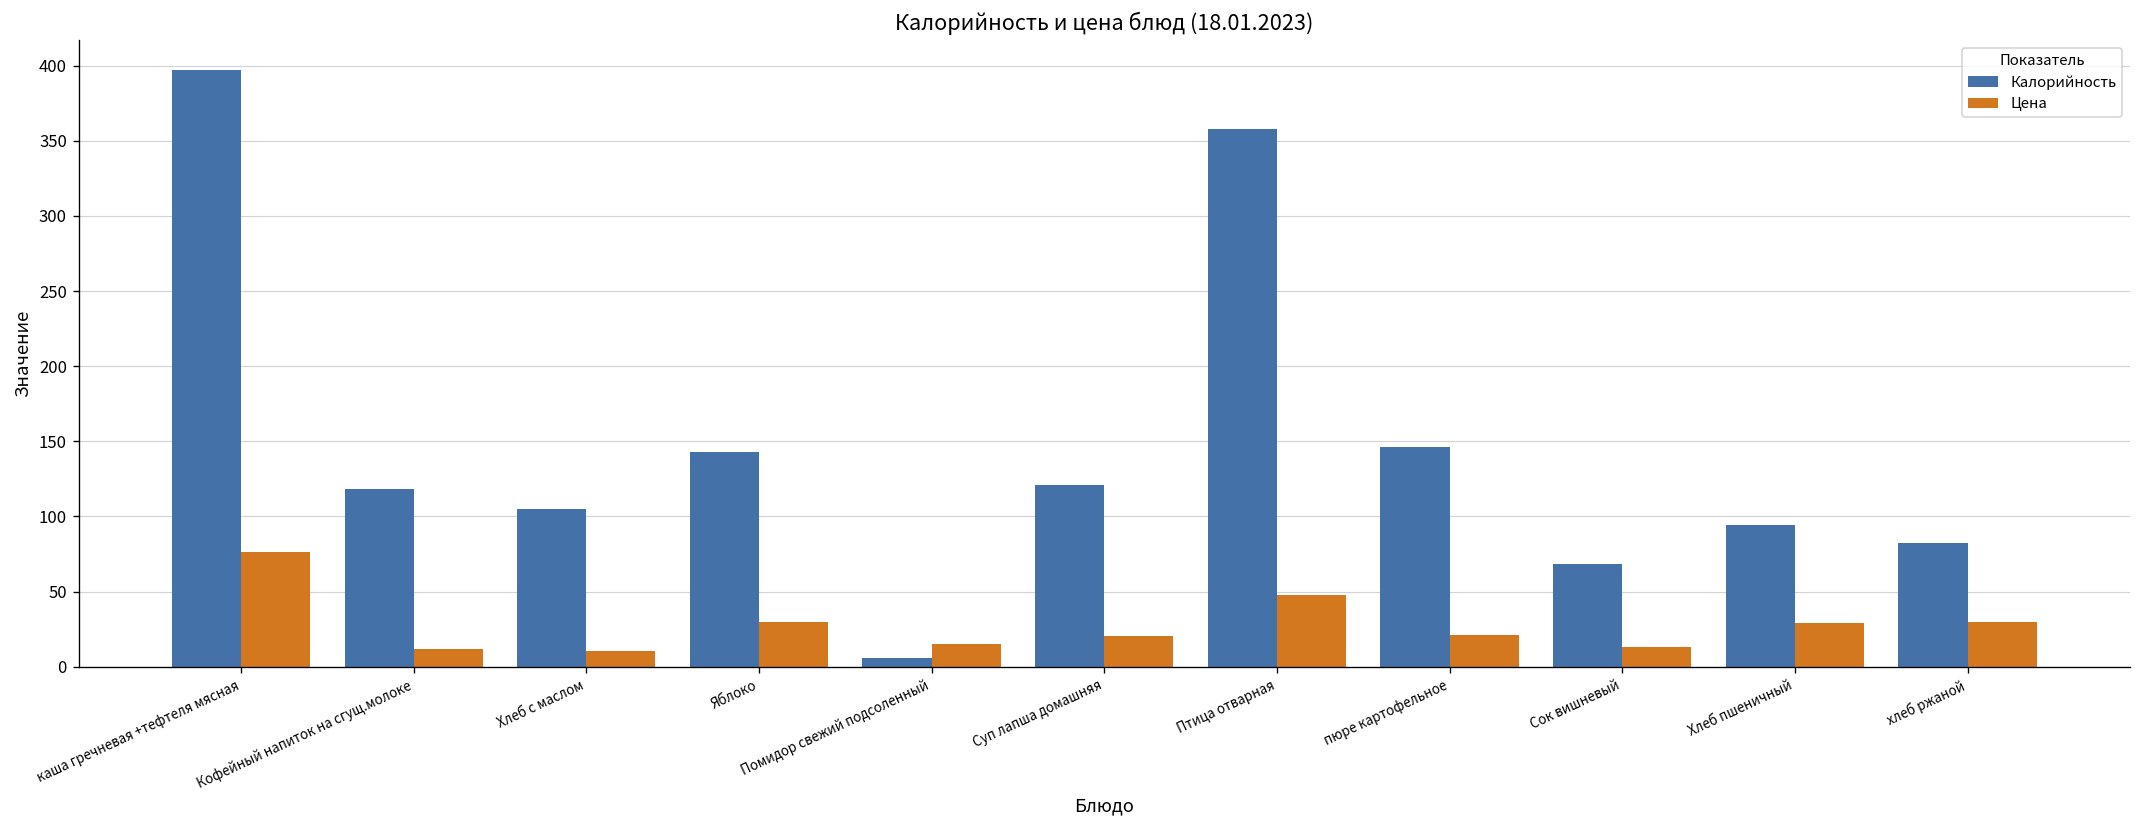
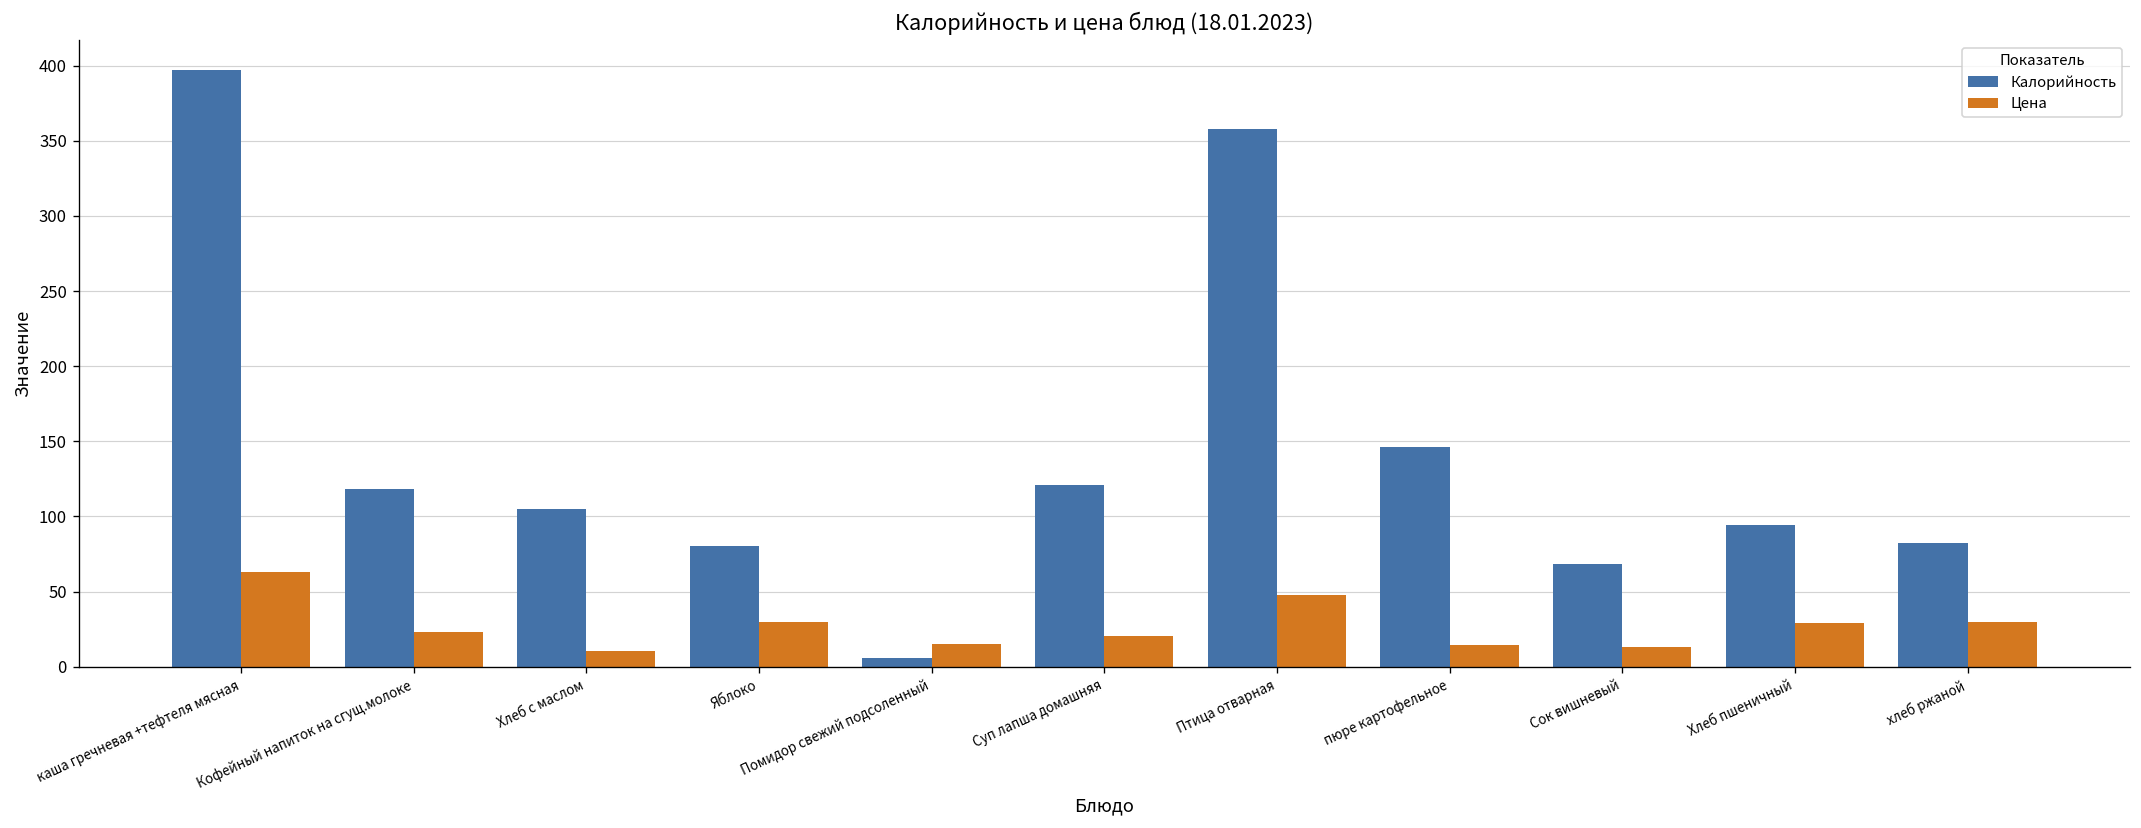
  {
    "Калорийность": {
      "каша гречневая +тефтеля мясная": 397,
      "Кофейный напиток на сгущ.молоке": 118,
      "Хлеб с маслом": 105,
-     "Яблоко": 143,
+     "Яблоко": 80,
      "Помидор свежий подсоленный": 6,
      "Суп лапша домашняя": 121,
      "Птица отварная": 358,
      "пюре картофельное": 146,
      "Сок вишневый": 68,
      "Хлеб пшеничный": 94,
      "хлеб ржаной": 82
    },
    "Цена": {
-     "каша гречневая +тефтеля мясная": 76,
-     "Кофейный напиток на сгущ.молоке": 12,
+     "каша гречневая +тефтеля мясная": 63,
+     "Кофейный напиток на сгущ.молоке": 23,
      "Хлеб с маслом": 10,
      "Яблоко": 30,
      "Помидор свежий подсоленный": 15,
      "Суп лапша домашняя": 21,
      "Птица отварная": 48,
-     "пюре картофельное": 21,
+     "пюре картофельное": 14,
      "Сок вишневый": 13,
      "Хлеб пшеничный": 29,
      "хлеб ржаной": 29
    }
  }
